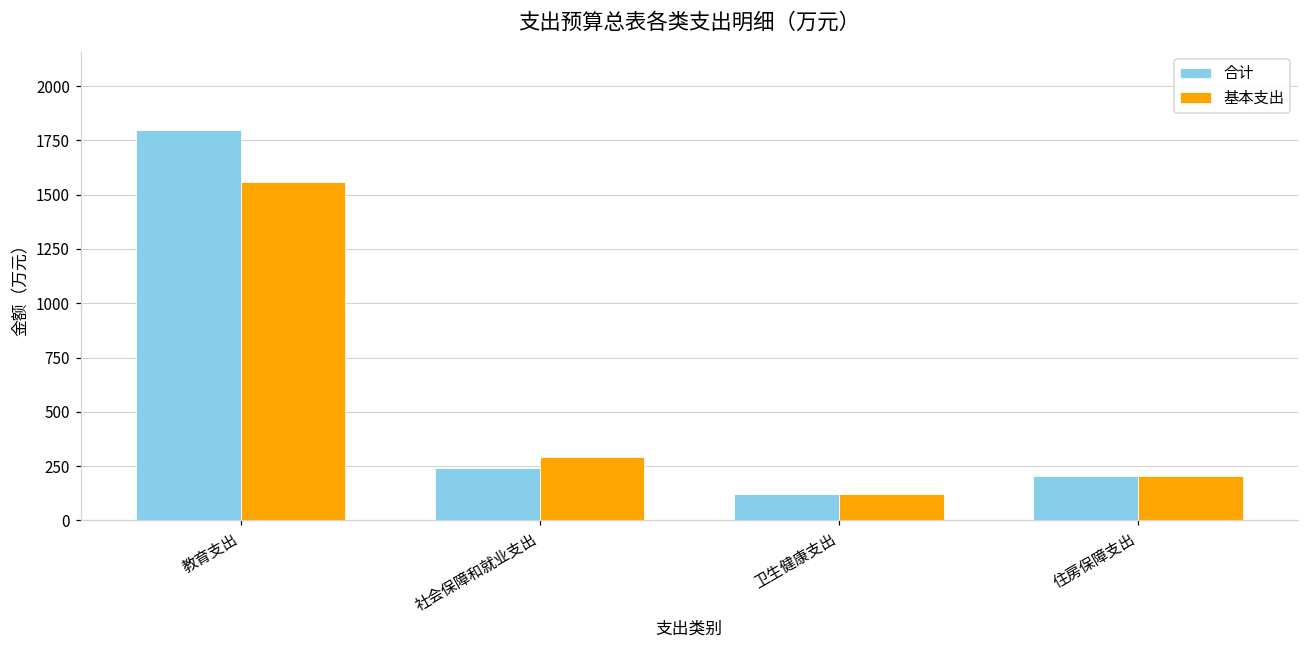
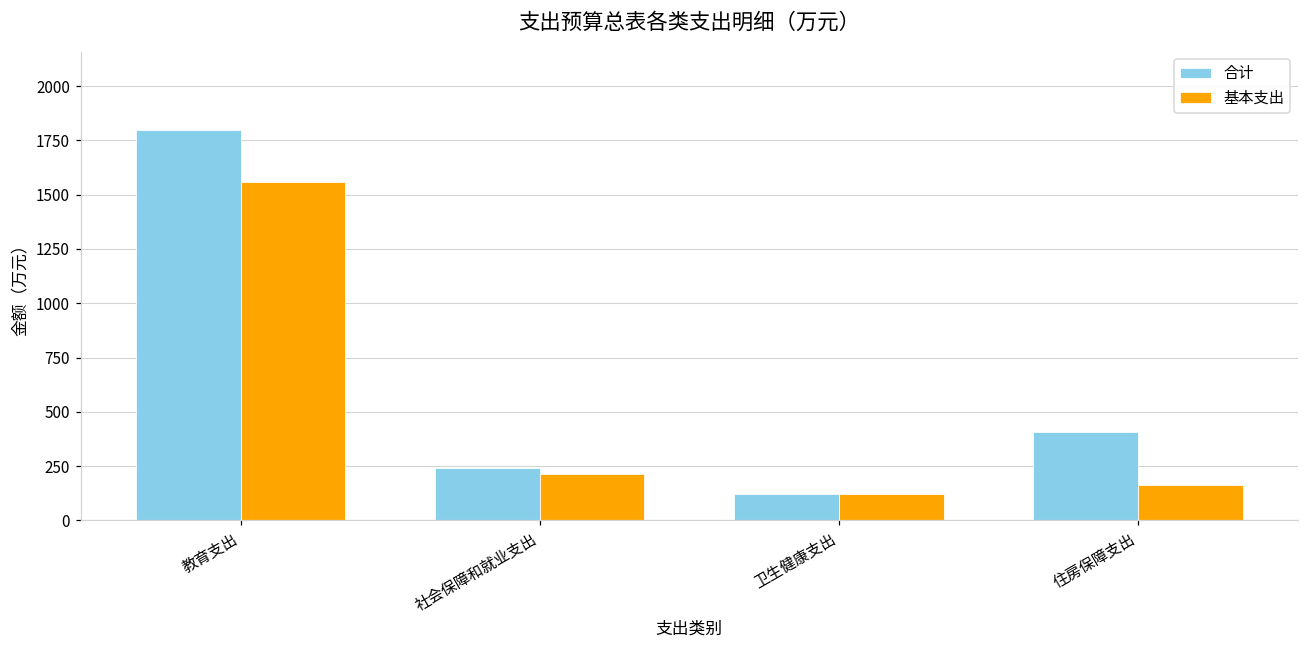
  {
    "合计": {
      "教育支出": 1800,
      "社会保障和就业支出": 240,
      "卫生健康支出": 120,
-     "住房保障支出": 210
+     "住房保障支出": 410
    },
    "基本支出": {
      "教育支出": 1560,
-     "社会保障和就业支出": 290,
+     "社会保障和就业支出": 210,
      "卫生健康支出": 120,
-     "住房保障支出": 210
+     "住房保障支出": 160
    }
  }
